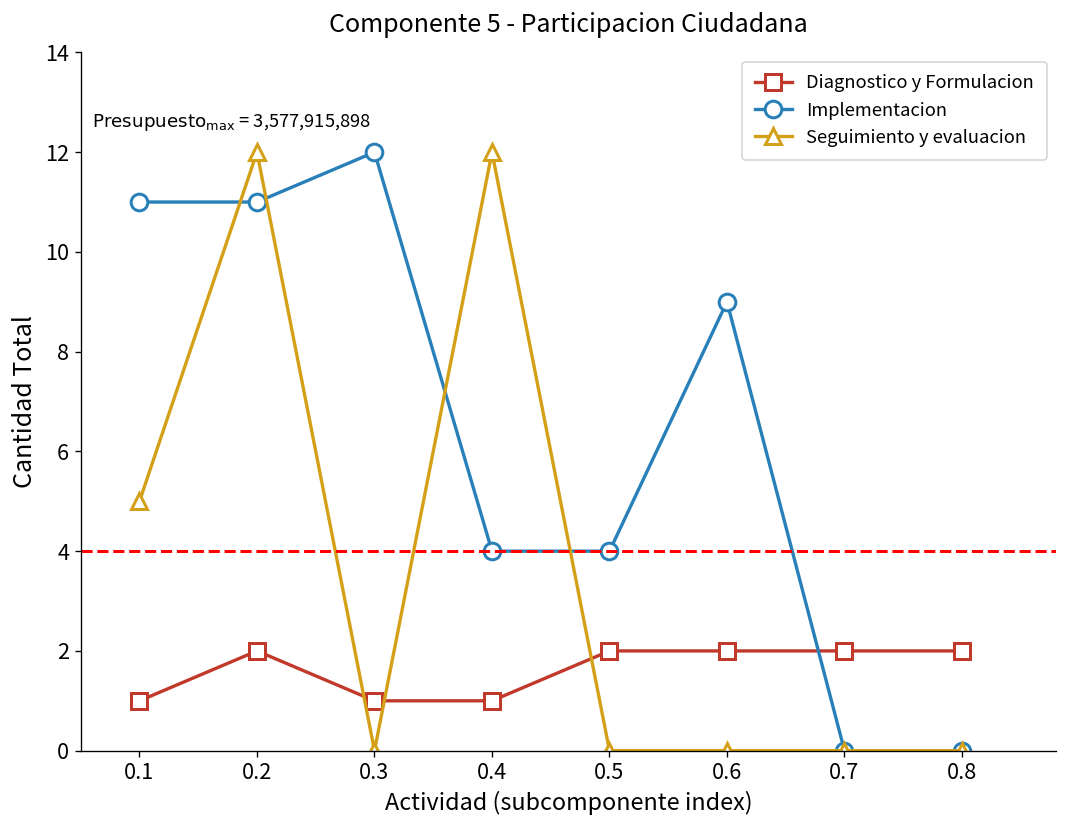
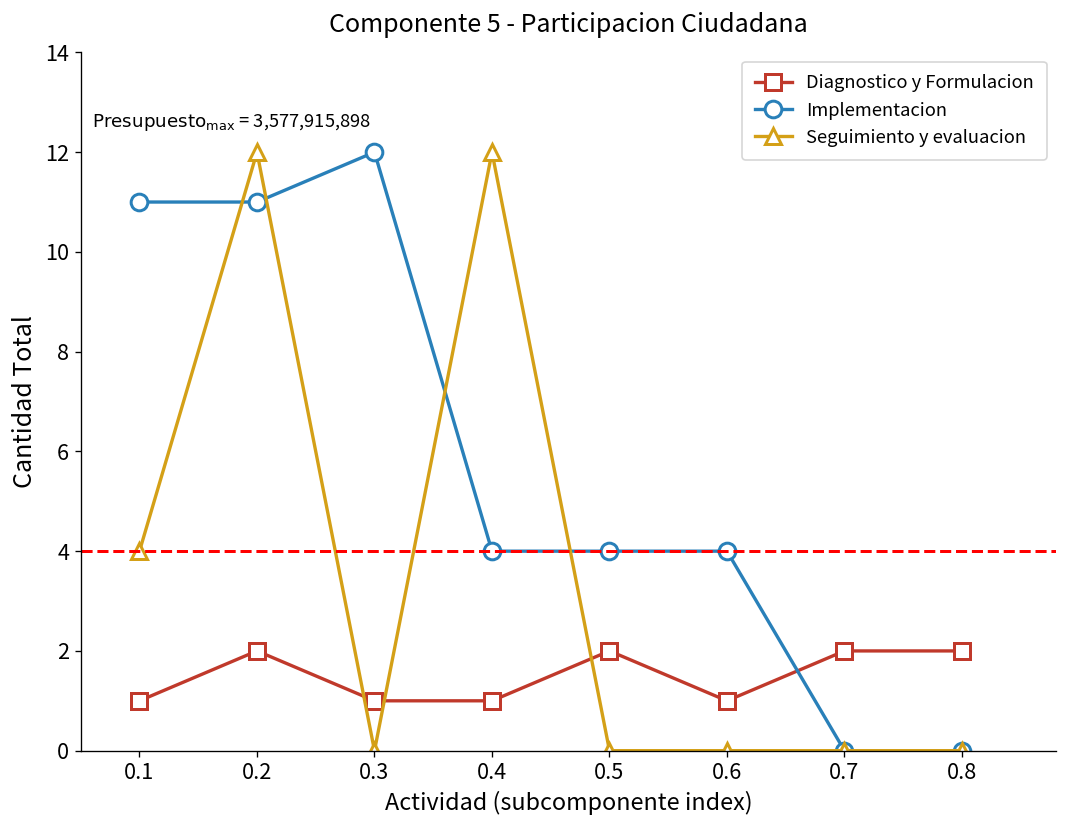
  {
    "Diagnostico y Formulacion": {
      "0.1": 1,
      "0.2": 2,
      "0.3": 1,
      "0.4": 1,
      "0.5": 2,
-     "0.6": 2,
+     "0.6": 1,
      "0.7": 2,
      "0.8": 2
    },
    "Implementacion": {
      "0.1": 11,
      "0.2": 11,
      "0.3": 12,
      "0.4": 4,
      "0.5": 4,
-     "0.6": 9
+     "0.6": 4
    },
    "Seguimiento y evaluacion": {
-     "0.1": 5,
+     "0.1": 4,
      "0.2": 12,
      "0.3": 0,
      "0.4": 12,
      "0.5": 0,
      "0.6": 0
    }
  }
